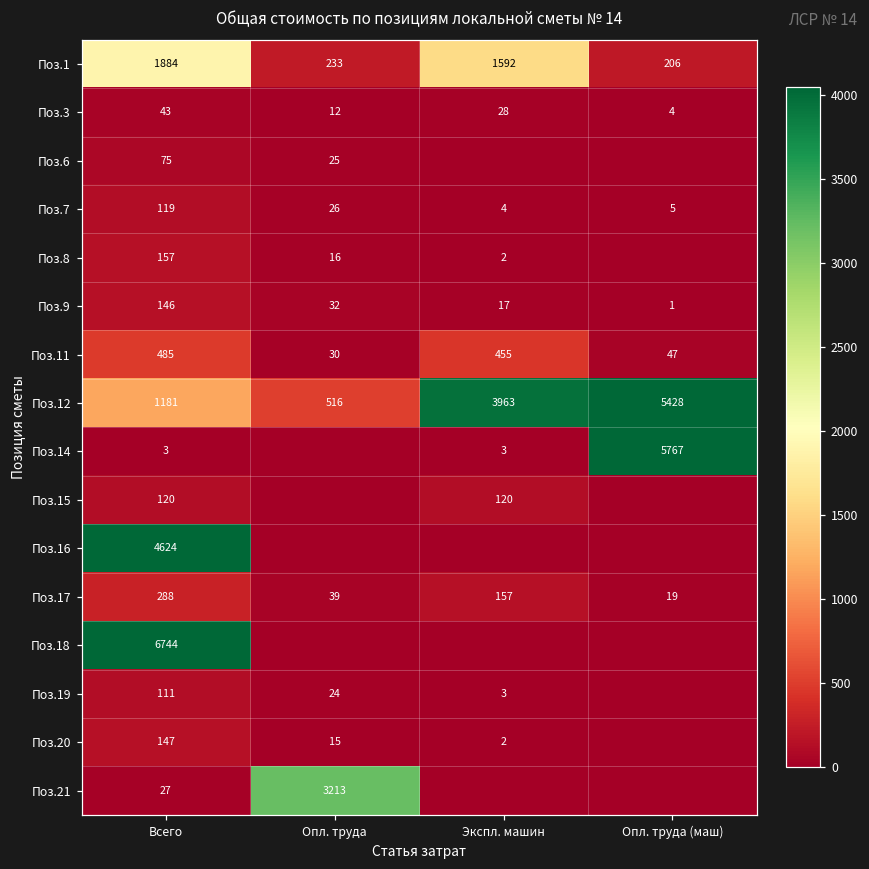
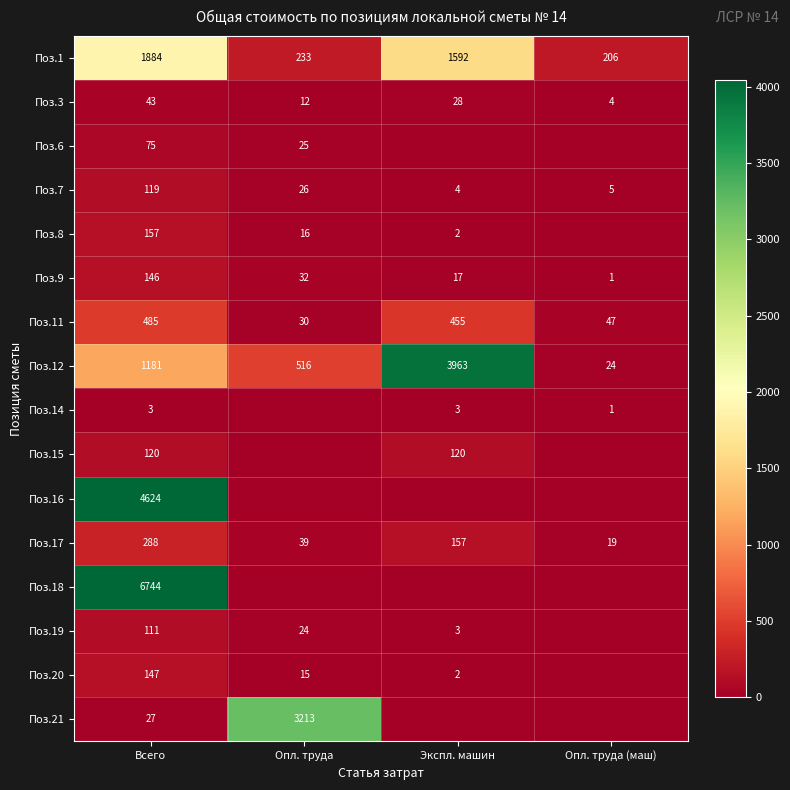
  {
    "Поз.1": {
      "Всего": 1884,
      "Опл. труда": 233,
      "Экспл. машин": 1592,
      "Опл. труда (маш)": 206
    },
    "Поз.3": {
      "Всего": 43,
      "Опл. труда": 12,
      "Экспл. машин": 28,
      "Опл. труда (маш)": 4
    },
    "Поз.6": {
      "Всего": 75,
      "Опл. труда": 25
    },
    "Поз.7": {
      "Всего": 119,
      "Опл. труда": 26,
      "Экспл. машин": 4,
      "Опл. труда (маш)": 5
    },
    "Поз.8": {
      "Всего": 157,
      "Опл. труда": 16,
      "Экспл. машин": 2
    },
    "Поз.9": {
      "Всего": 146,
      "Опл. труда": 32,
      "Экспл. машин": 17,
      "Опл. труда (маш)": 1
    },
    "Поз.11": {
      "Всего": 485,
      "Опл. труда": 30,
      "Экспл. машин": 455,
      "Опл. труда (маш)": 47
    },
    "Поз.12": {
      "Всего": 1181,
      "Опл. труда": 516,
      "Экспл. машин": 3963,
-     "Опл. труда (маш)": 5428
+     "Опл. труда (маш)": 24
    },
    "Поз.14": {
      "Всего": 3,
      "Экспл. машин": 3,
-     "Опл. труда (маш)": 5767
+     "Опл. труда (маш)": 1
    },
    "Поз.15": {
      "Всего": 120,
      "Экспл. машин": 120
    },
    "Поз.16": {
      "Всего": 4624
    },
    "Поз.17": {
      "Всего": 288,
      "Опл. труда": 39,
      "Экспл. машин": 157,
      "Опл. труда (маш)": 19
    },
    "Поз.18": {
      "Всего": 6744
    },
    "Поз.19": {
      "Всего": 111,
      "Опл. труда": 24,
      "Экспл. машин": 3
    },
    "Поз.20": {
      "Всего": 147,
      "Опл. труда": 15,
      "Экспл. машин": 2
    },
    "Поз.21": {
      "Всего": 27,
      "Опл. труда": 3213
    }
  }
